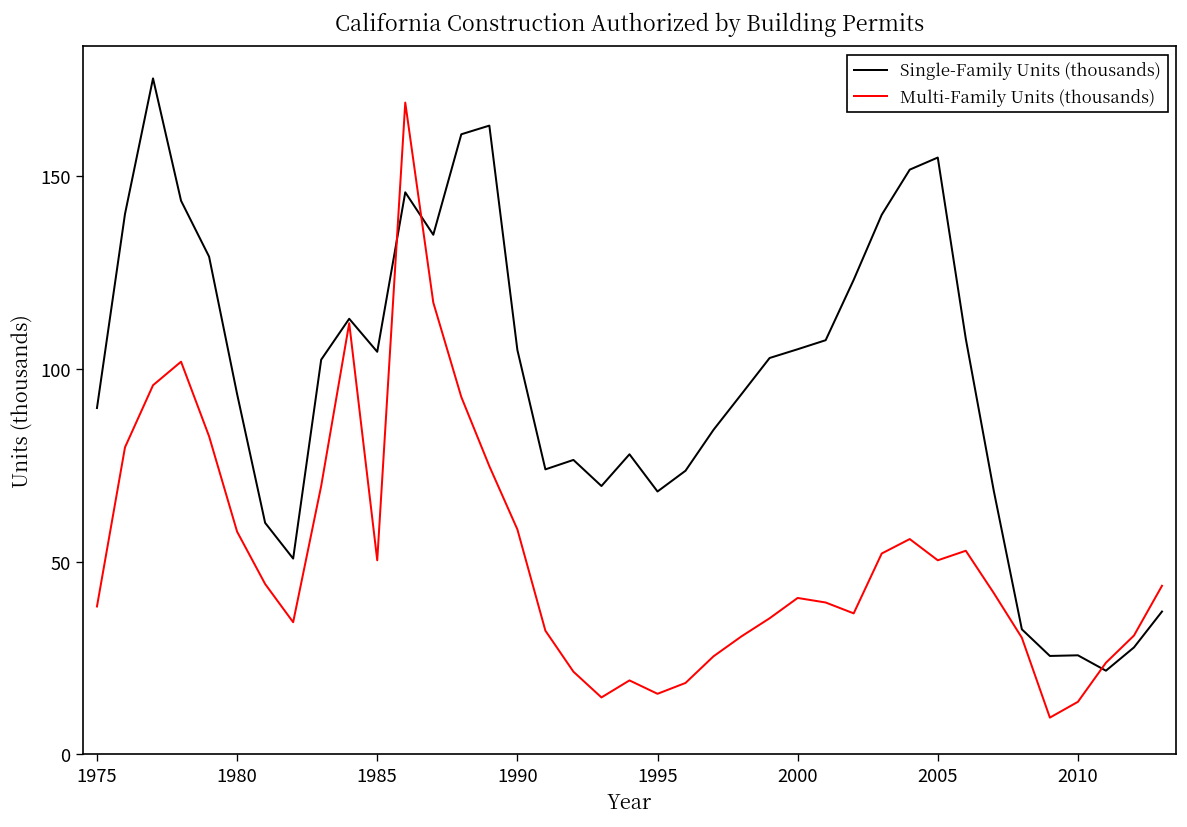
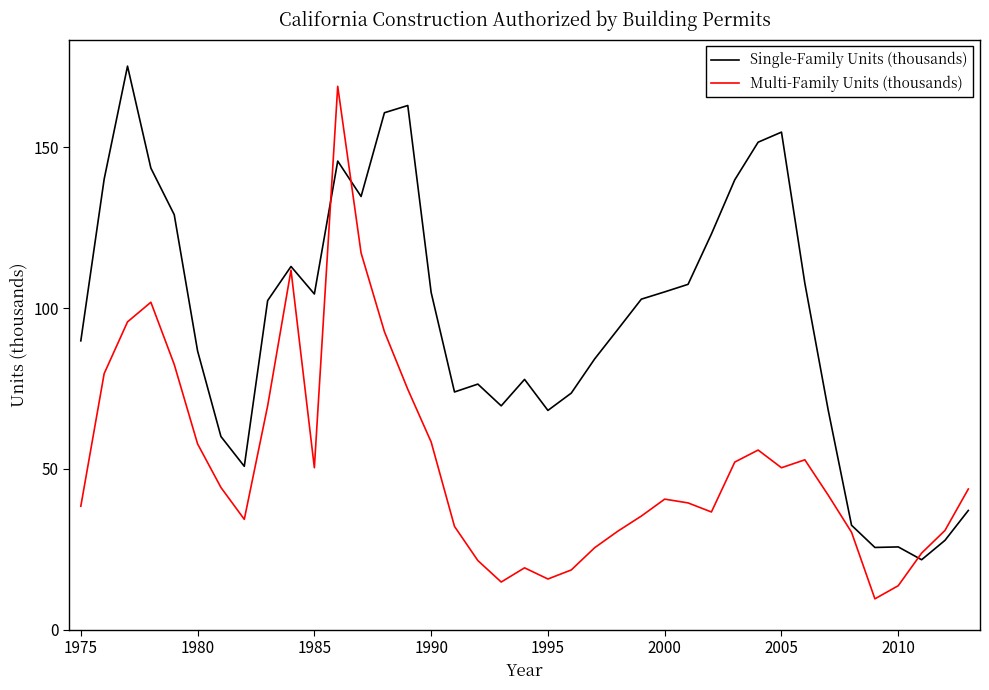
  {
    "Single-Family Units (thousands)": {
      "1975": 90,
-     "1980": 93,
+     "1980": 87,
      "1985": 104,
      "1990": 105,
      "1995": 68,
      "2000": 105,
      "2005": 155,
      "2010": 26
    },
    "Multi-Family Units (thousands)": {
      "1975": 38,
      "1980": 58,
      "1985": 50,
      "1990": 58,
      "1995": 16,
      "2000": 41,
      "2005": 50,
      "2010": 14
    }
  }
